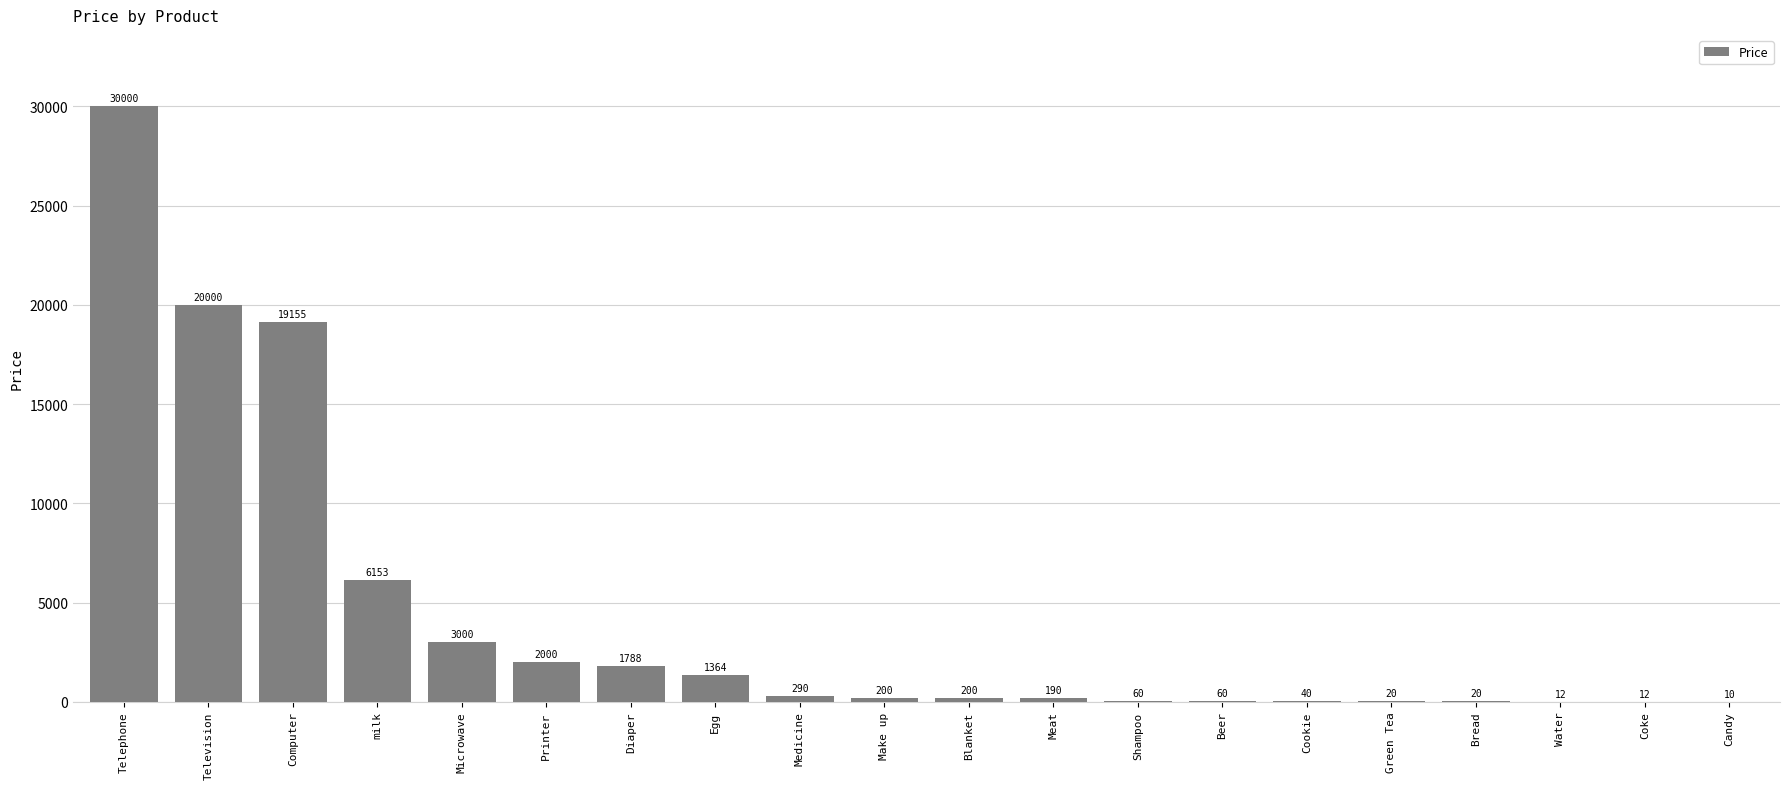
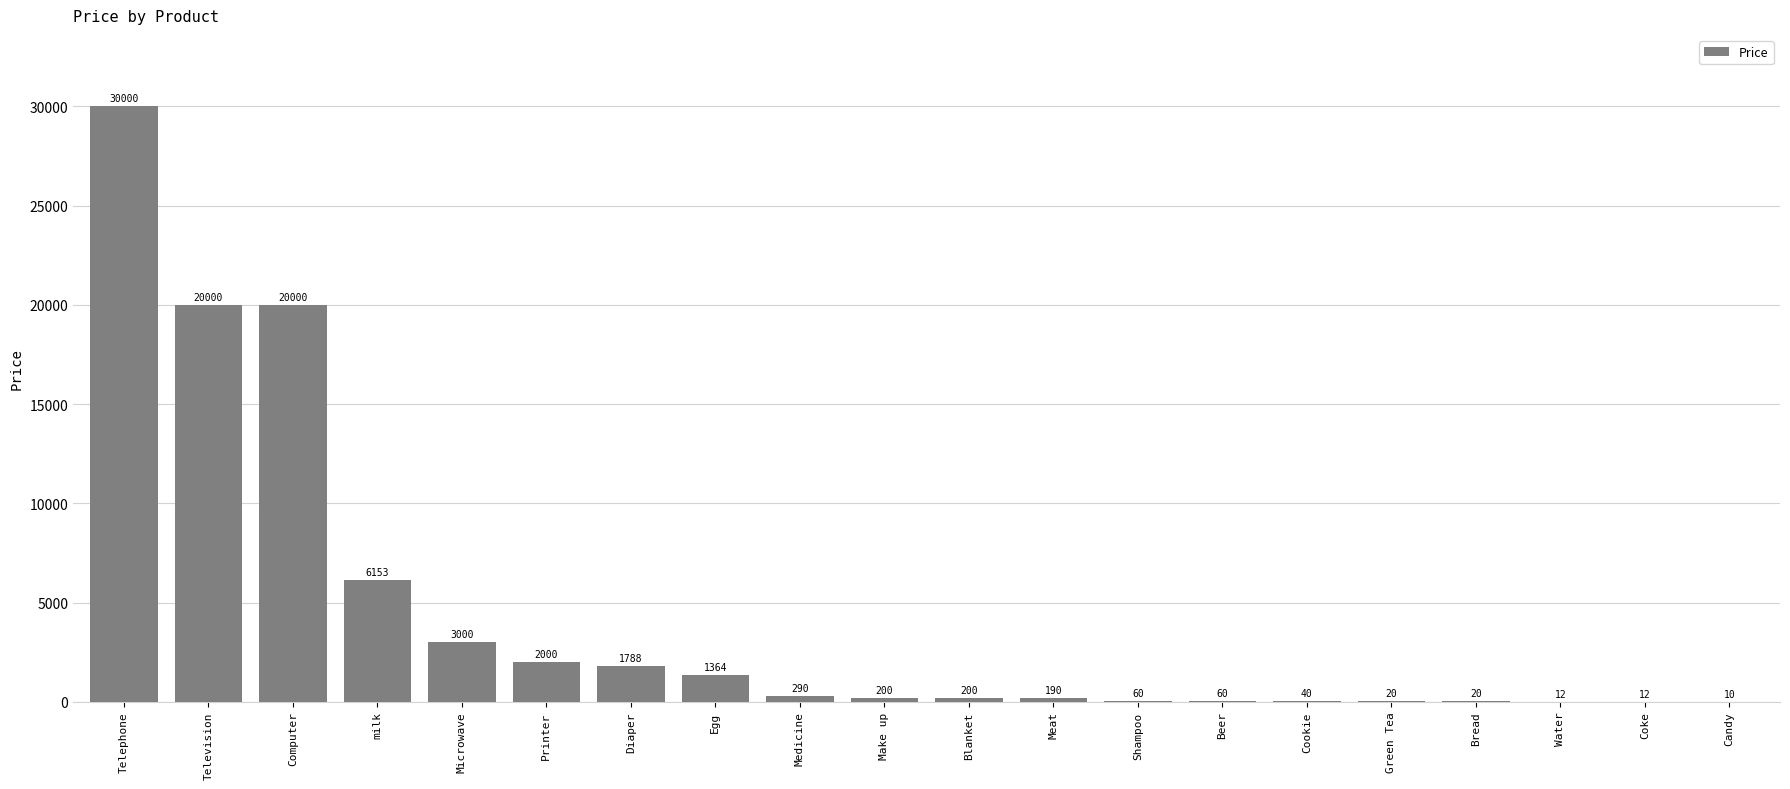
  {
    "Telephone": 30000,
    "Television": 20000,
-   "Computer": 19155,
+   "Computer": 20000,
    "milk": 6153,
    "Microwave": 3000,
    "Printer": 2000,
    "Diaper": 1788,
    "Egg": 1364,
    "Medicine": 290,
    "Make up": 200,
    "Blanket": 200,
    "Meat": 190,
    "Shampoo": 60,
    "Beer": 60,
    "Cookie": 40,
    "Green Tea": 20,
    "Bread": 20,
    "Water": 12,
    "Coke": 12,
    "Candy": 10
  }
